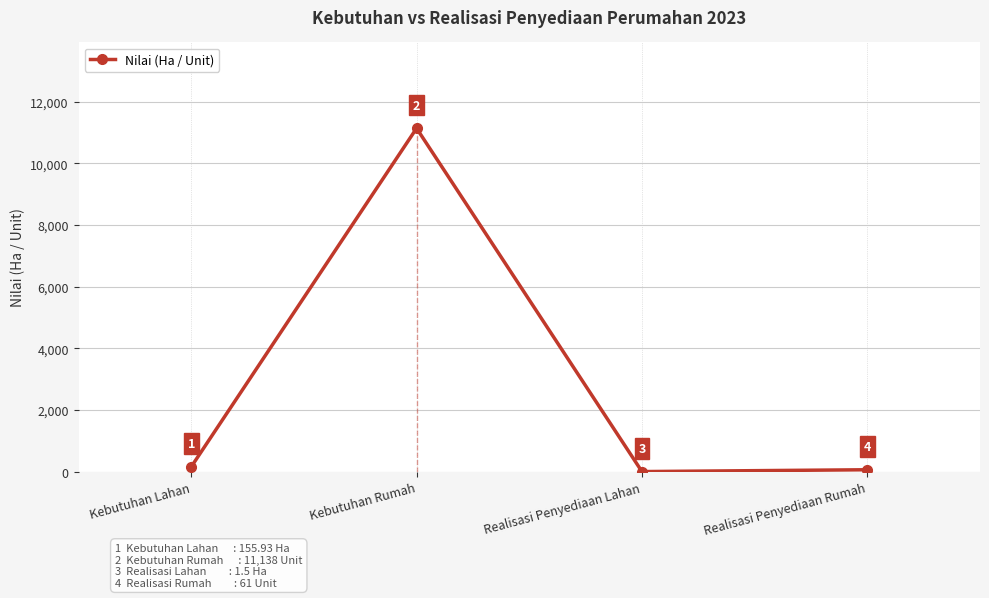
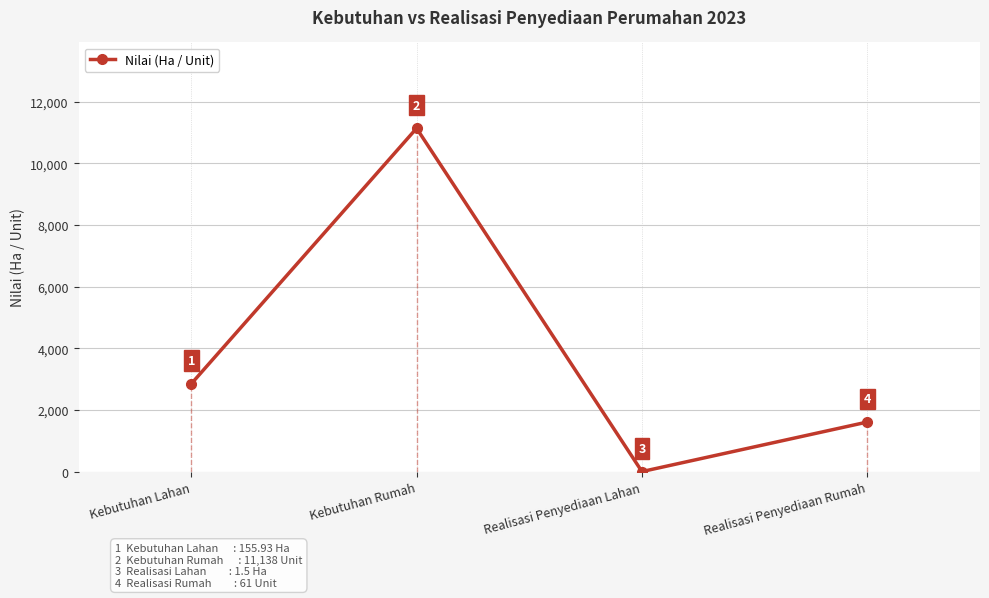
  {
-   "Kebutuhan Lahan": "200",
-   "Realisasi Penyediaan Rumah": "100"
+   "Kebutuhan Lahan": "2,800",
+   "Realisasi Penyediaan Rumah": "1,600"
  }
